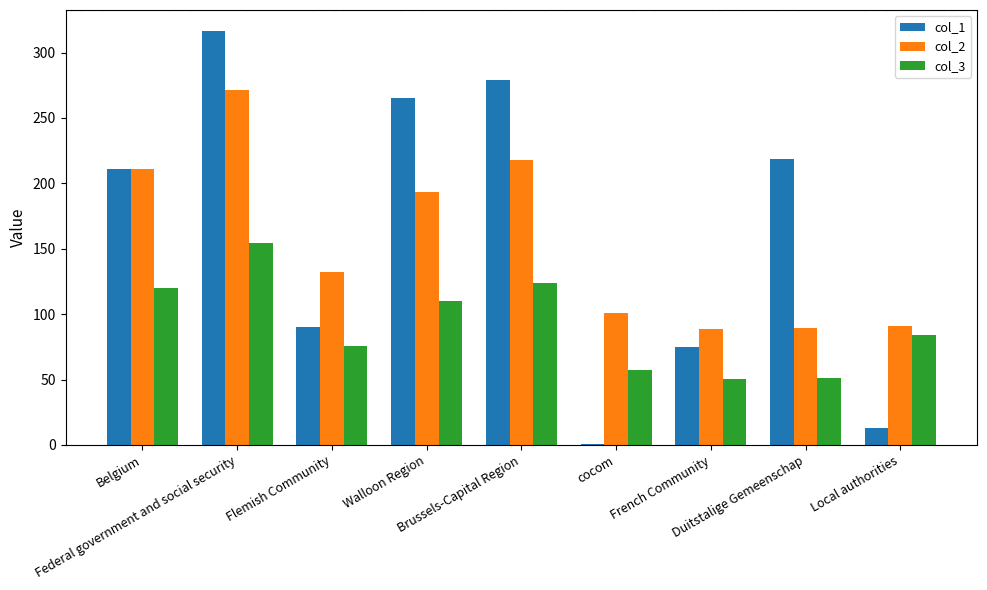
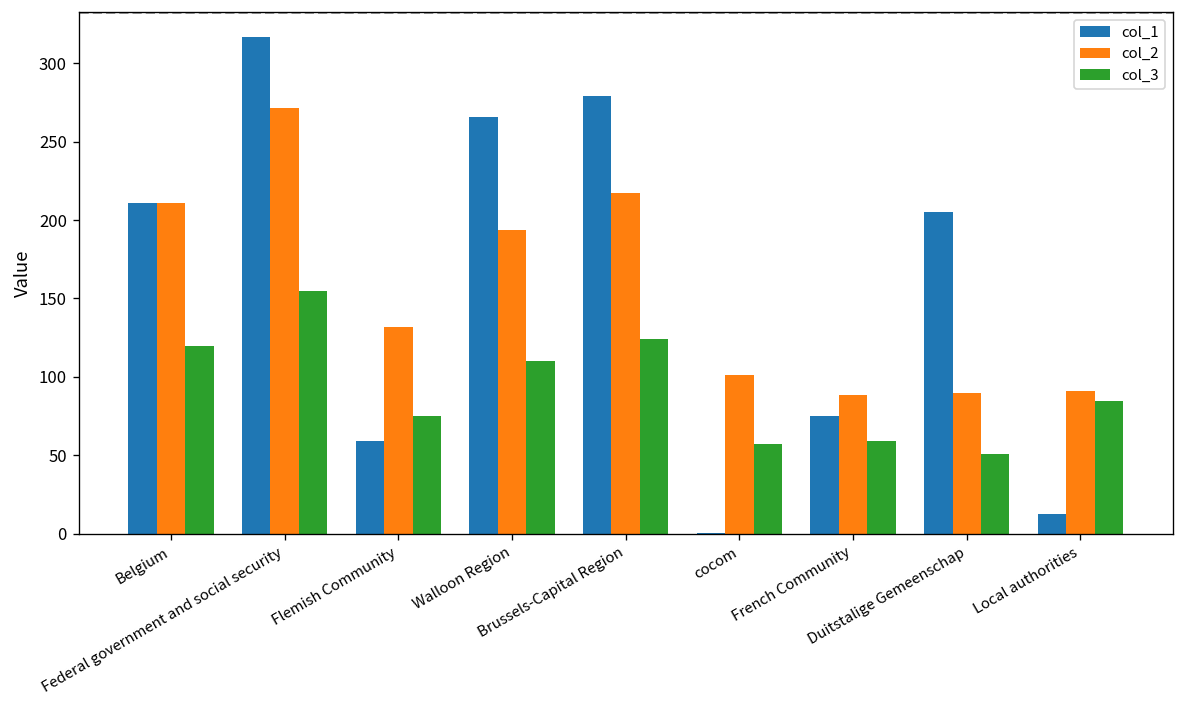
  {
    "col_1": {
      "Belgium": 211,
      "Federal government and social security": 317,
-     "Flemish Community": 90,
+     "Flemish Community": 59,
      "Walloon Region": 265,
      "Brussels-Capital Region": 279,
      "French Community": 75,
-     "Duitstalige Gemeenschap": 218,
+     "Duitstalige Gemeenschap": 205,
      "Local authorities": 13
    },
    "col_2": {
      "Belgium": 211,
      "Federal government and social security": 272,
      "Flemish Community": 132,
      "Walloon Region": 194,
      "Brussels-Capital Region": 218,
      "cocom": 101,
      "French Community": 88,
      "Duitstalige Gemeenschap": 90,
      "Local authorities": 91
    },
    "col_3": {
      "Belgium": 120,
      "Federal government and social security": 155,
      "Flemish Community": 75,
      "Walloon Region": 110,
      "Brussels-Capital Region": 124,
      "cocom": 58,
-     "French Community": 50,
+     "French Community": 59,
      "Duitstalige Gemeenschap": 51,
      "Local authorities": 84
    }
  }
